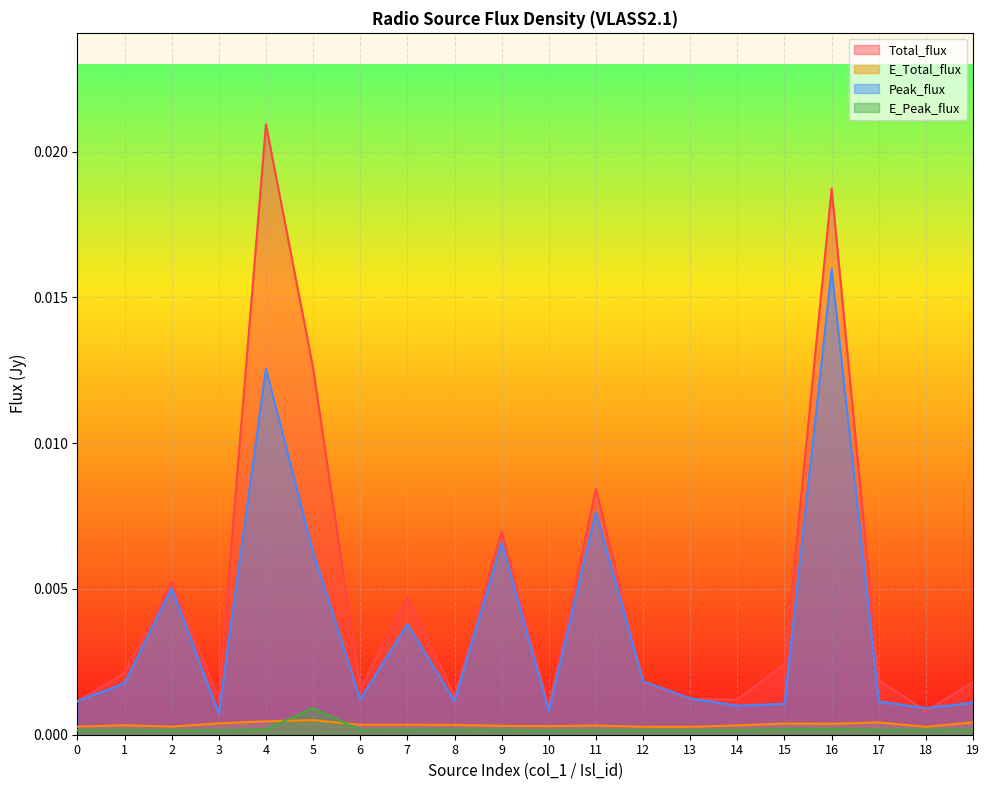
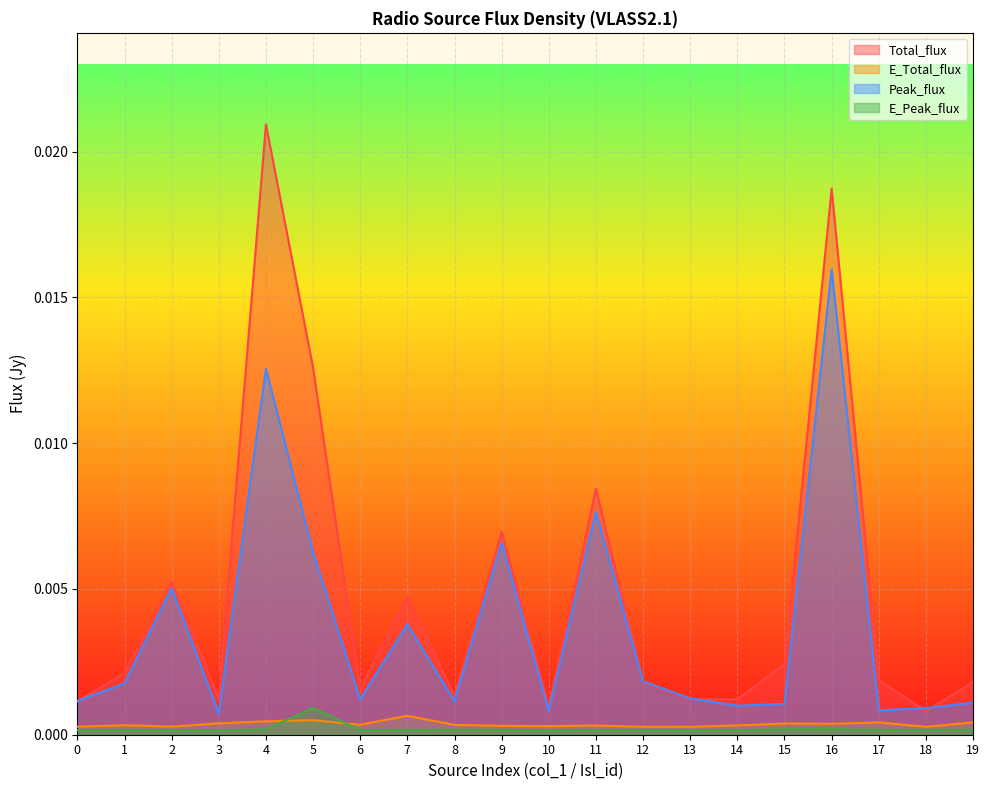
  {
    "Total_flux": {
      "1": 0.0021,
      "2": 0.0053,
      "3": 0.0012,
      "4": 0.0209,
      "5": 0.0126,
      "6": 0.0016,
      "7": 0.0047,
      "8": 0.0013,
      "9": 0.0070,
      "10": 0.0010,
      "11": 0.0084,
      "14": 0.0012,
      "15": 0.0024,
      "16": 0.0187,
      "17": 0.0019,
      "18": 0.0008,
      "19": 0.0018
    },
    "E_Total_flux": {
      "0": 0.0003,
      "1": 0.0003,
      "2": 0.0003,
      "3": 0.0004,
      "4": 0.0005,
      "5": 0.0005,
      "6": 0.0003,
-     "7": 0.0003,
+     "7": 0.0007,
      "8": 0.0003,
      "9": 0.0003,
      "10": 0.0003,
      "11": 0.0003,
      "12": 0.0003,
      "13": 0.0003,
      "14": 0.0003,
      "15": 0.0004,
      "16": 0.0004,
      "17": 0.0004,
      "18": 0.0003,
      "19": 0.0004
    },
    "Peak_flux": {
      "1": 0.0018,
      "2": 0.0050,
      "3": 0.0007,
      "4": 0.0126,
      "5": 0.0063,
      "6": 0.0012,
      "7": 0.0038,
      "8": 0.0012,
      "9": 0.0066,
      "10": 0.0008,
      "11": 0.0076,
      "14": 0.0010,
      "15": 0.0011,
      "16": 0.0160,
-     "17": 0.0011,
+     "17": 0.0008,
      "18": 0.0009,
      "19": 0.0011
    },
    "E_Peak_flux": {
      "0": 0.0002,
      "1": 0.0002,
      "2": 0.0002,
      "3": 0.0002,
      "4": 0.0002,
      "5": 0.0009,
      "6": 0.0002,
      "7": 0.0002,
      "8": 0.0002,
      "9": 0.0002,
      "10": 0.0001,
      "11": 0.0002,
      "12": 0.0002,
      "13": 0.0002,
      "14": 0.0002,
      "15": 0.0002,
      "16": 0.0002,
      "17": 0.0002,
      "18": 0.0002,
      "19": 0.0002
    }
  }
